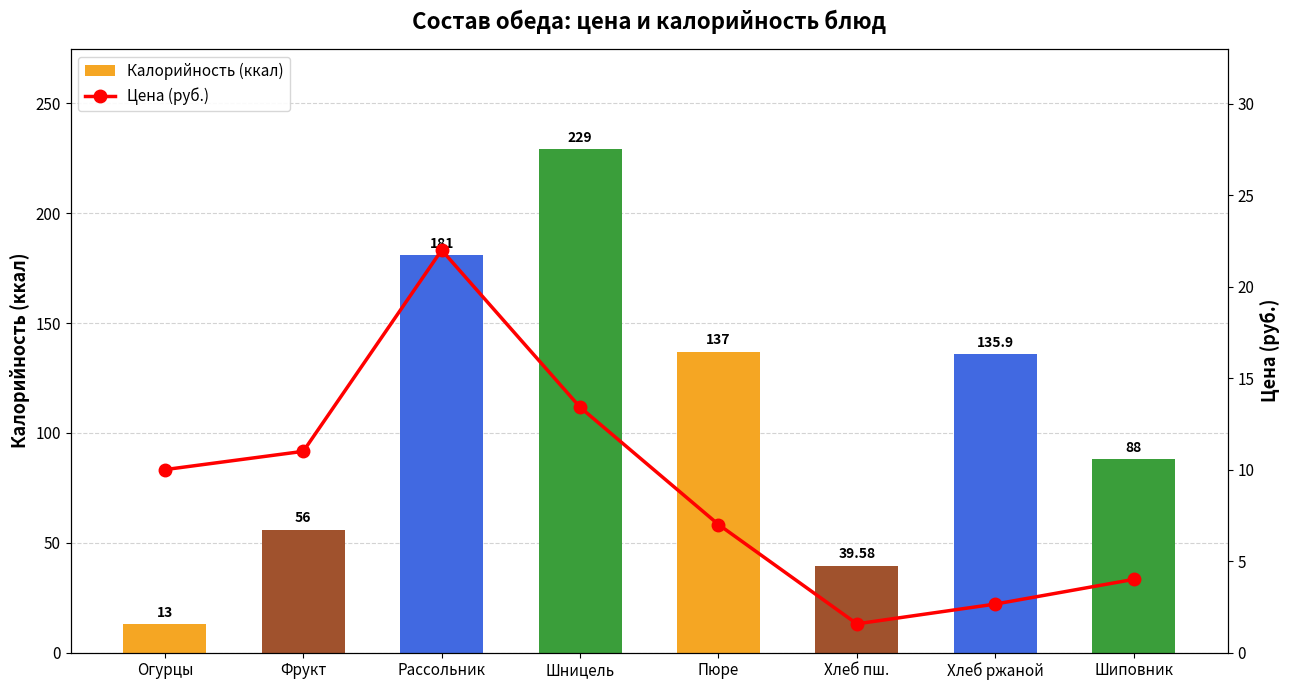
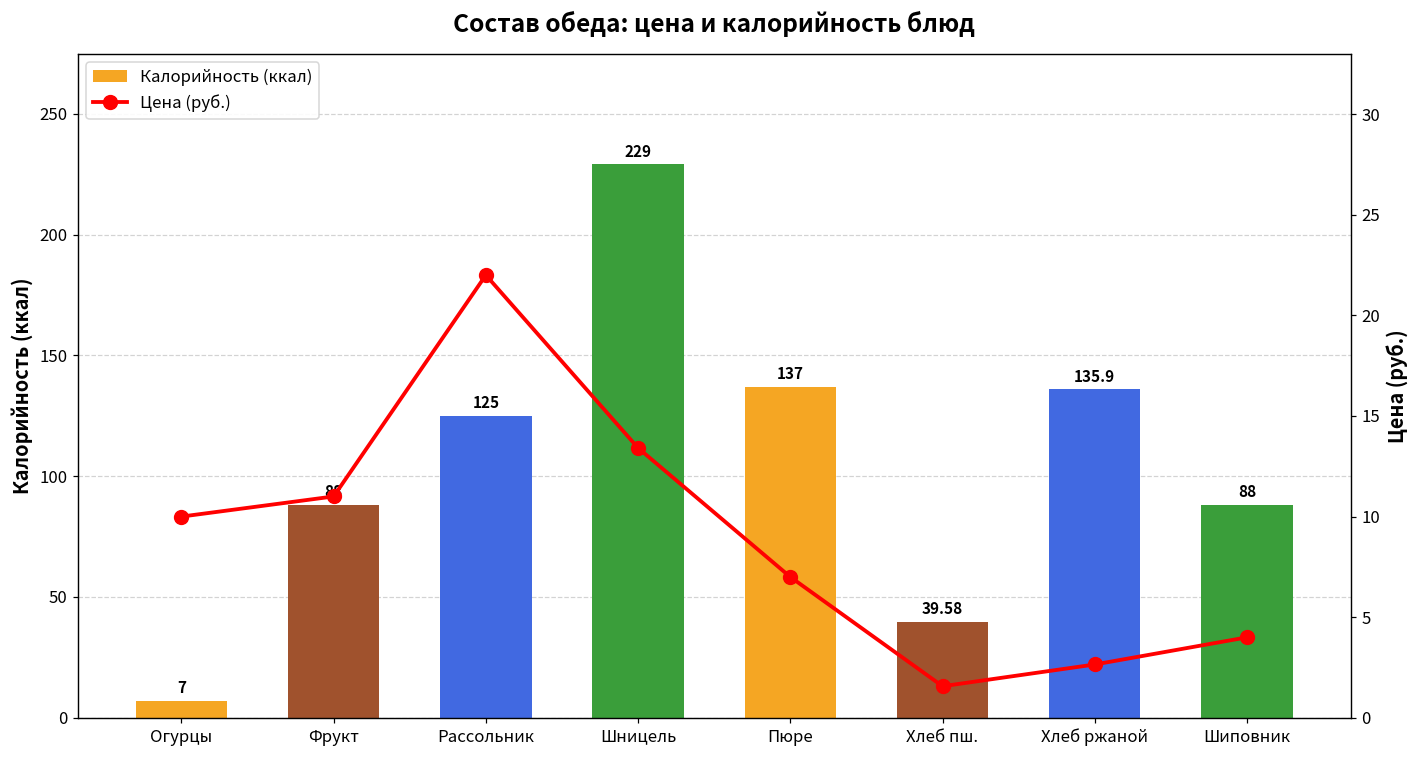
  {
    "Калорийность (ккал)": {
-     "Огурцы": 13,
-     "Фрукт": 56,
-     "Рассольник": 181,
+     "Огурцы": 7,
+     "Фрукт": 88,
+     "Рассольник": 125,
      "Шницель": 229,
      "Пюре": 137,
      "Хлеб пш.": 39.58,
      "Хлеб ржаной": 135.9,
      "Шиповник": 88
    }
  }
